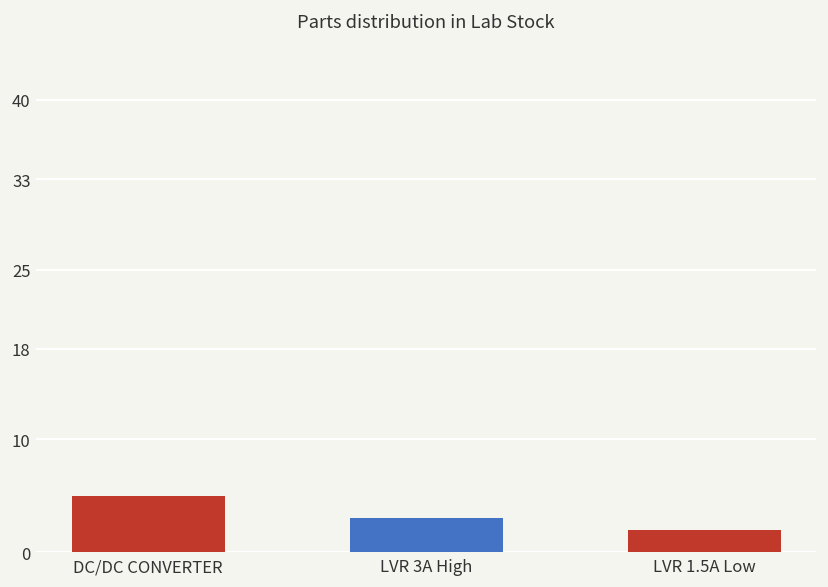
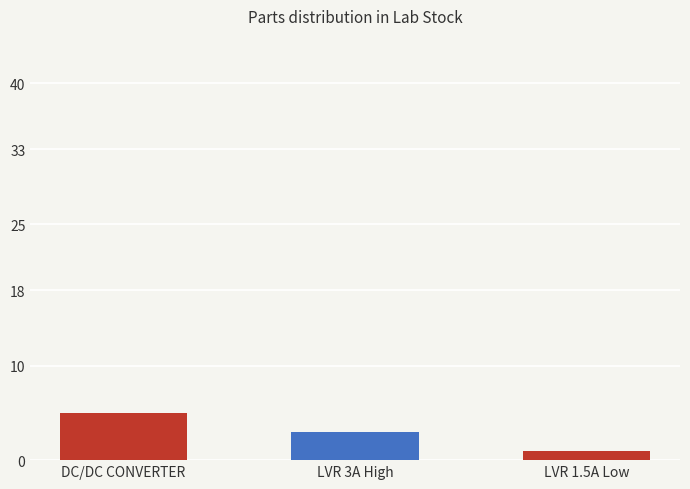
  {
    "DC/DC CONVERTER": 5,
    "LVR 3A High": 3,
-   "LVR 1.5A Low": 2
+   "LVR 1.5A Low": 1
  }
